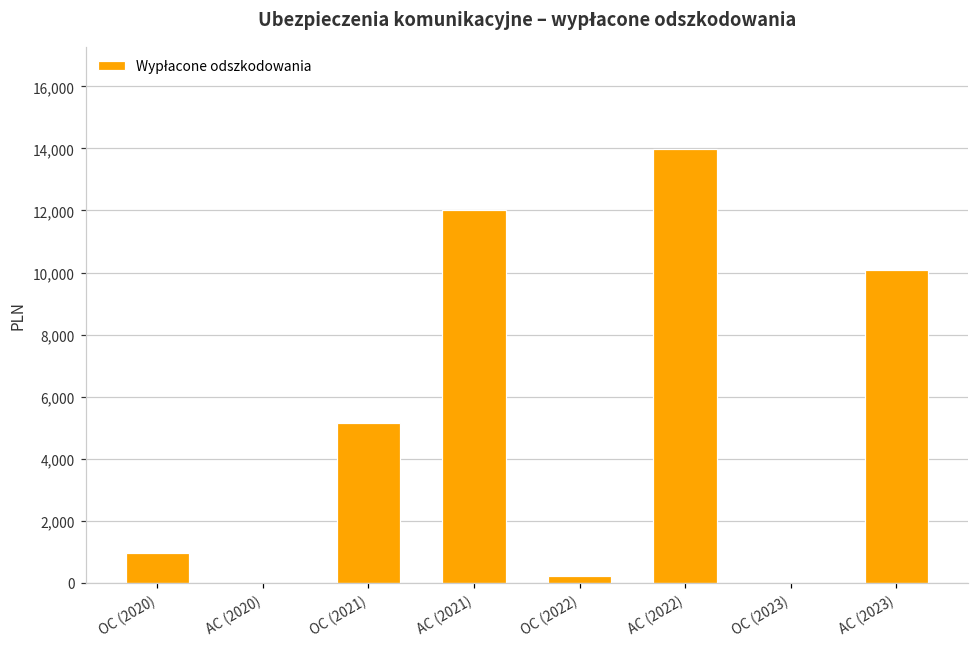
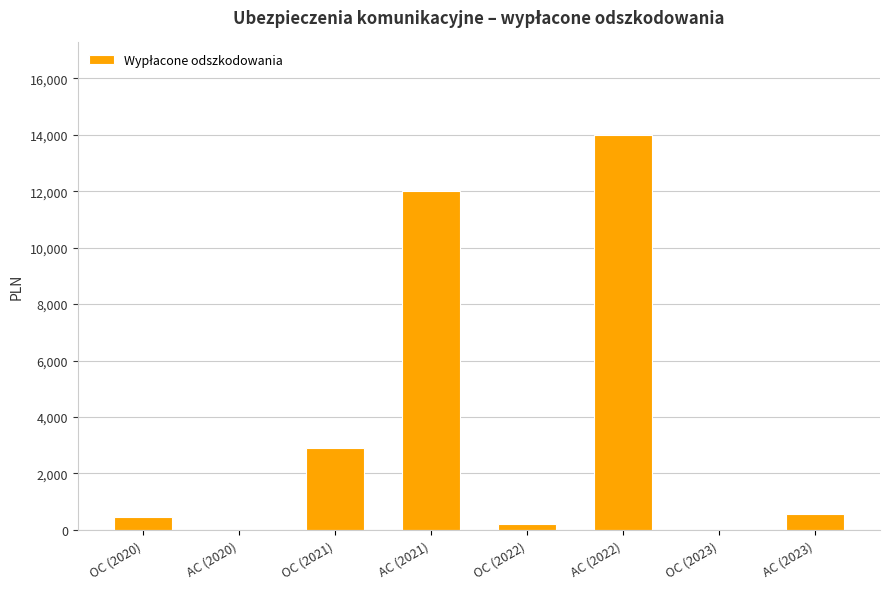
  {
-   "OC (2020)": "1,000",
+   "OC (2020)": "400",
    "AC (2020)": "0",
-   "OC (2021)": "5,100",
+   "OC (2021)": "2,900",
    "AC (2021)": "12,000",
    "OC (2022)": "200",
    "AC (2022)": "14,000",
    "OC (2023)": "0",
-   "AC (2023)": "10,100"
+   "AC (2023)": "600"
  }
